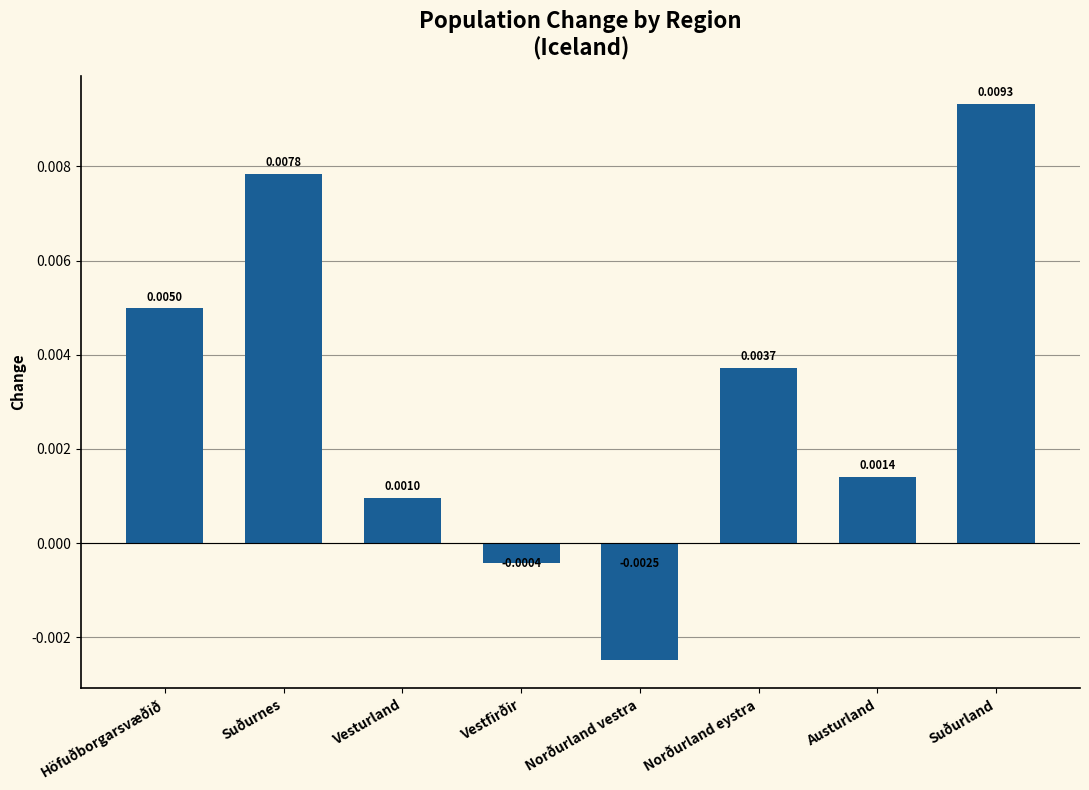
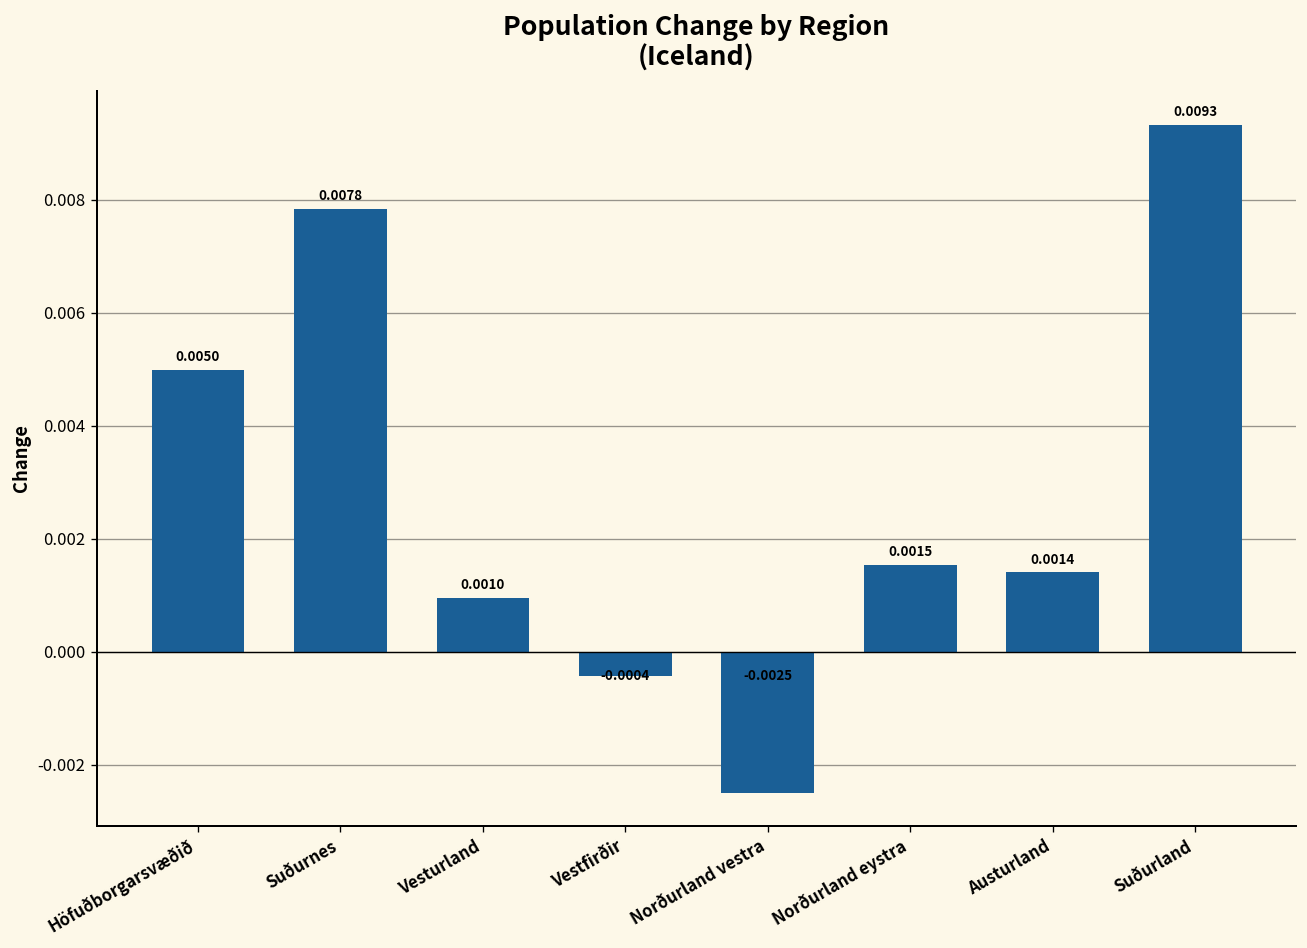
  {
    "Höfuðborgarsvæðið": 0.0050,
    "Suðurnes": 0.0078,
    "Vesturland": 0.0010,
    "Vestfirðir": -0.0004,
    "Norðurland vestra": -0.0025,
-   "Norðurland eystra": 0.0037,
+   "Norðurland eystra": 0.0015,
    "Austurland": 0.0014,
    "Suðurland": 0.0093
  }
